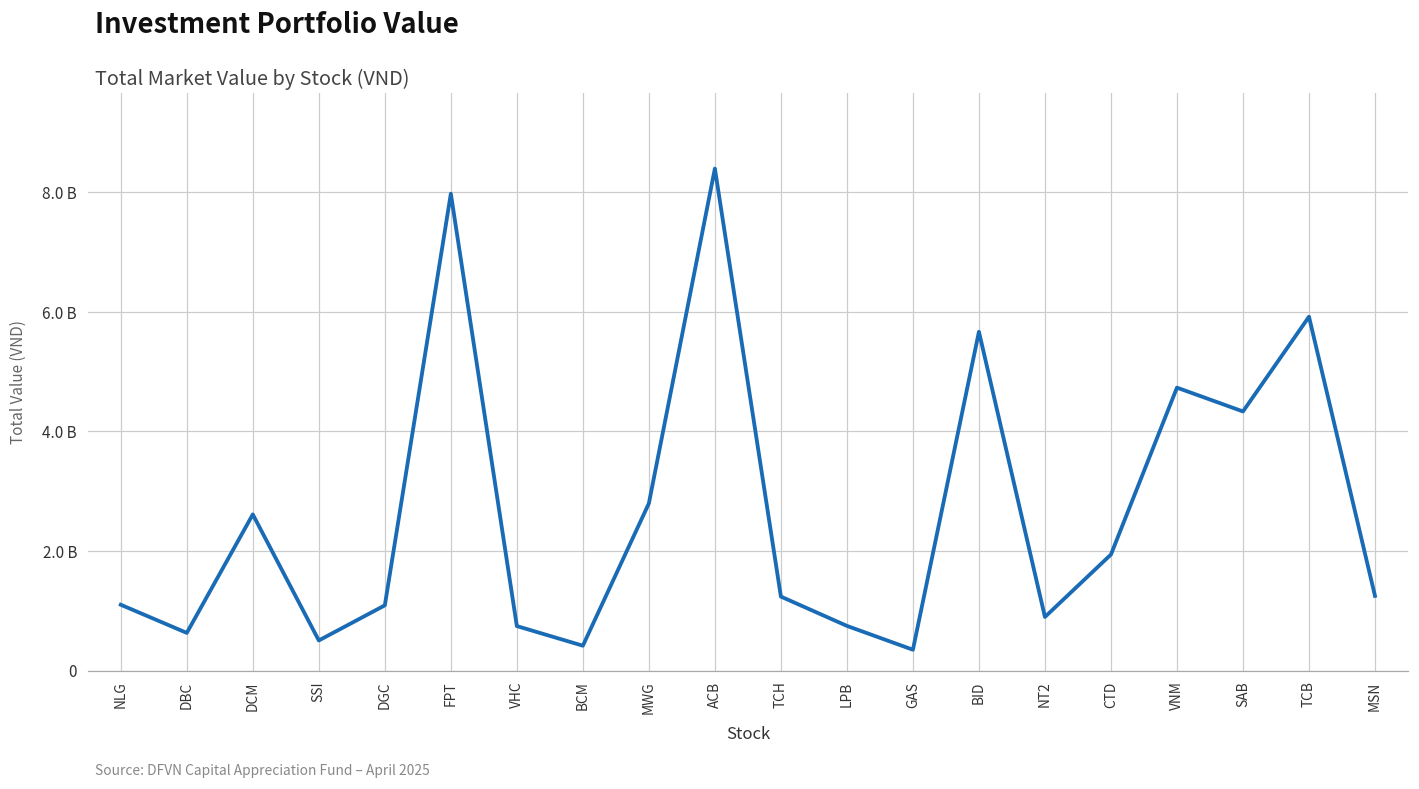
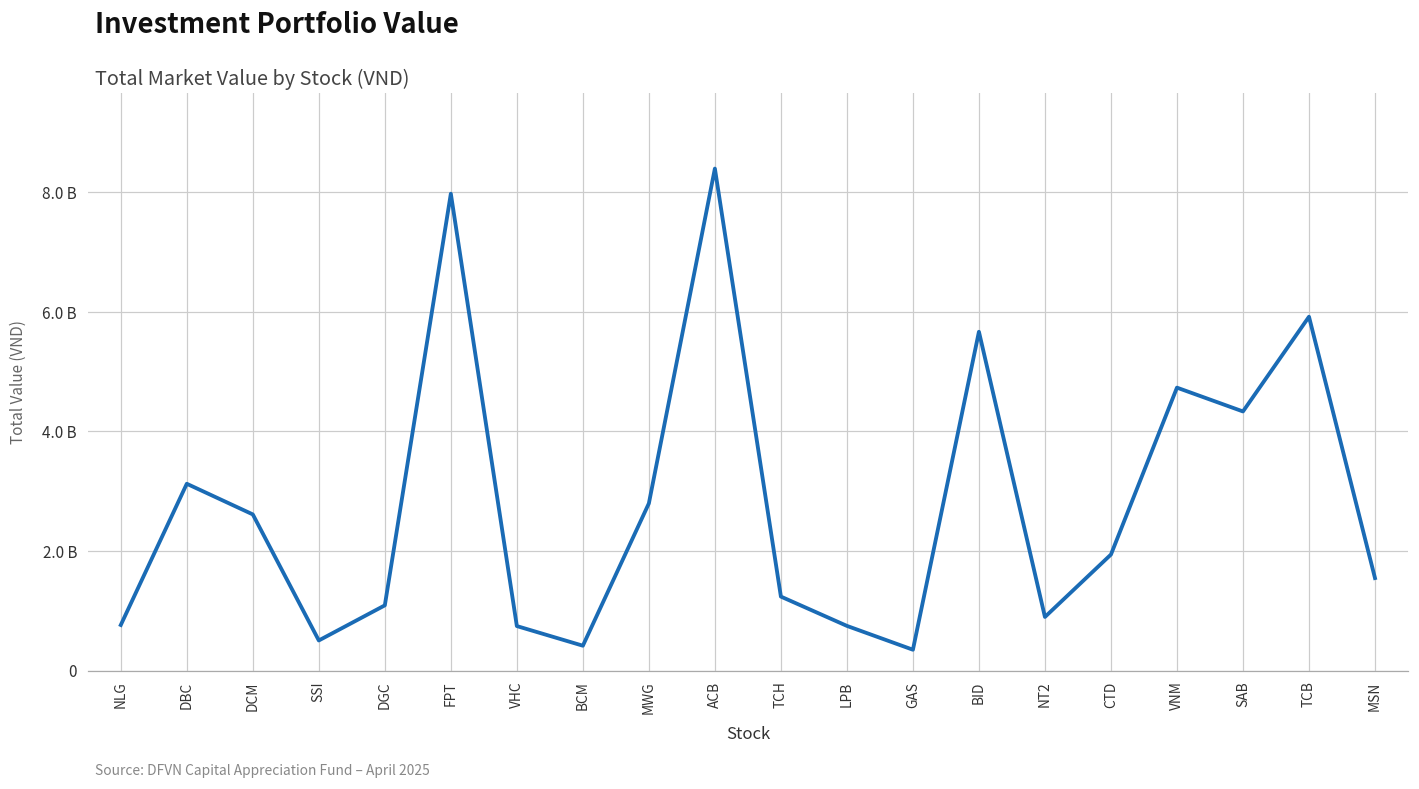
  {
-   "NLG": 1100000000,
-   "DBC": 600000000,
+   "NLG": 800000000,
+   "DBC": 3100000000,
    "DCM": 2600000000,
    "SSI": 500000000,
    "DGC": 1100000000,
    "FPT": 8000000000,
    "VHC": 700000000,
    "BCM": 400000000,
    "MWG": 2800000000,
    "ACB": 8400000000,
    "TCH": 1200000000,
    "LPB": 700000000,
    "GAS": 300000000,
    "BID": 5700000000,
    "NT2": 900000000,
    "CTD": 1900000000,
    "VNM": 4700000000,
    "SAB": 4300000000,
    "TCB": 5900000000,
-   "MSN": 1300000000
+   "MSN": 1500000000
  }
